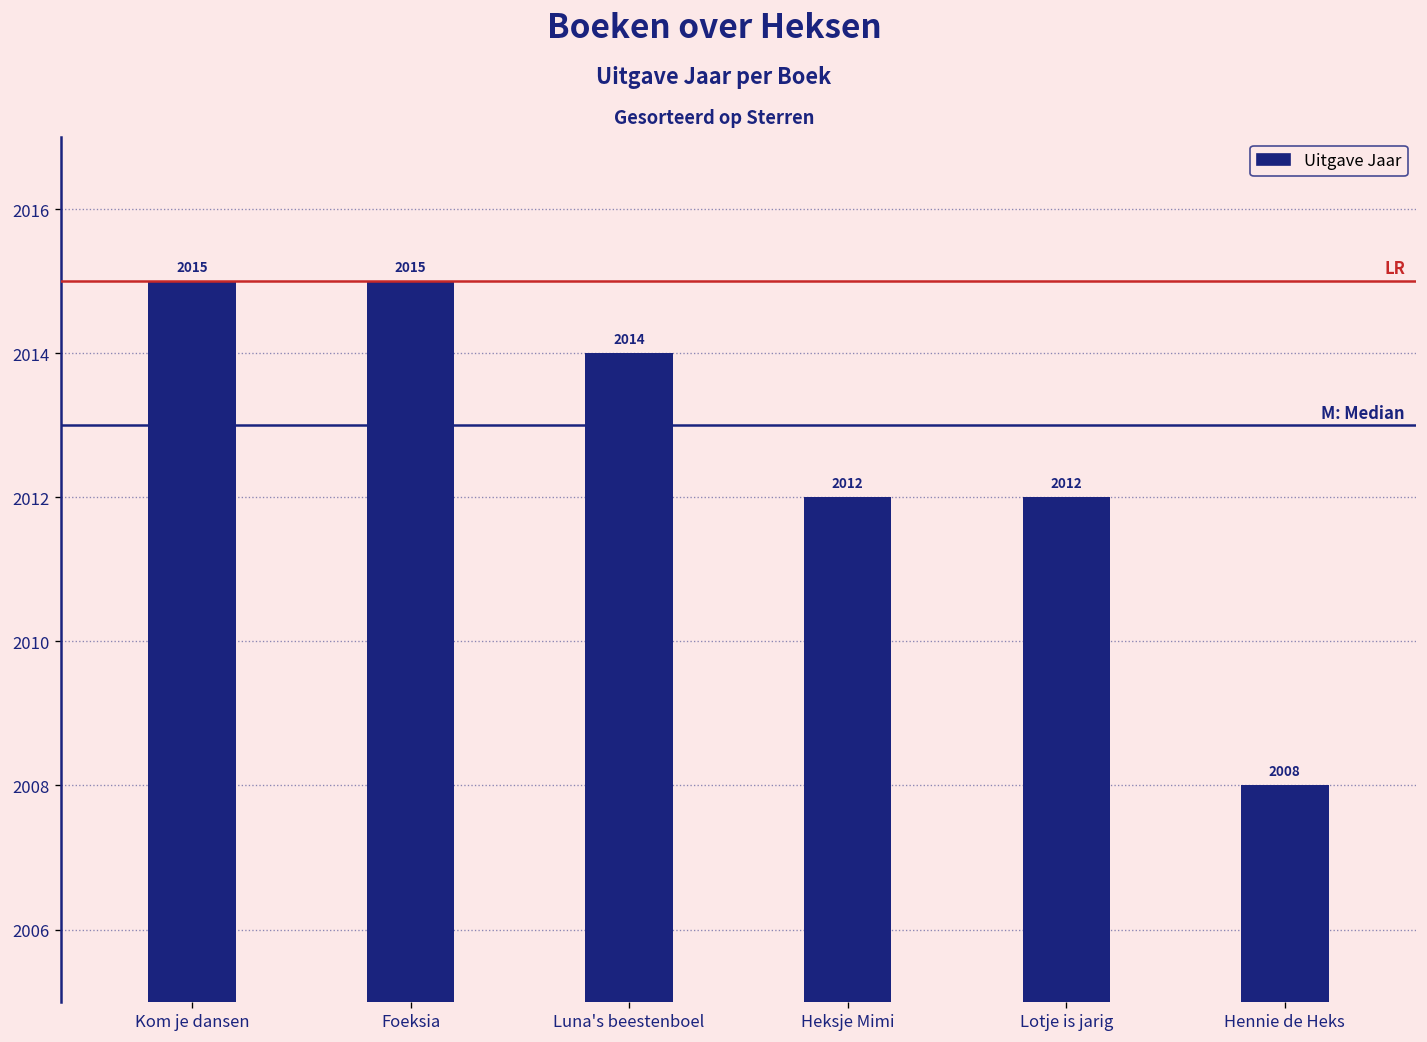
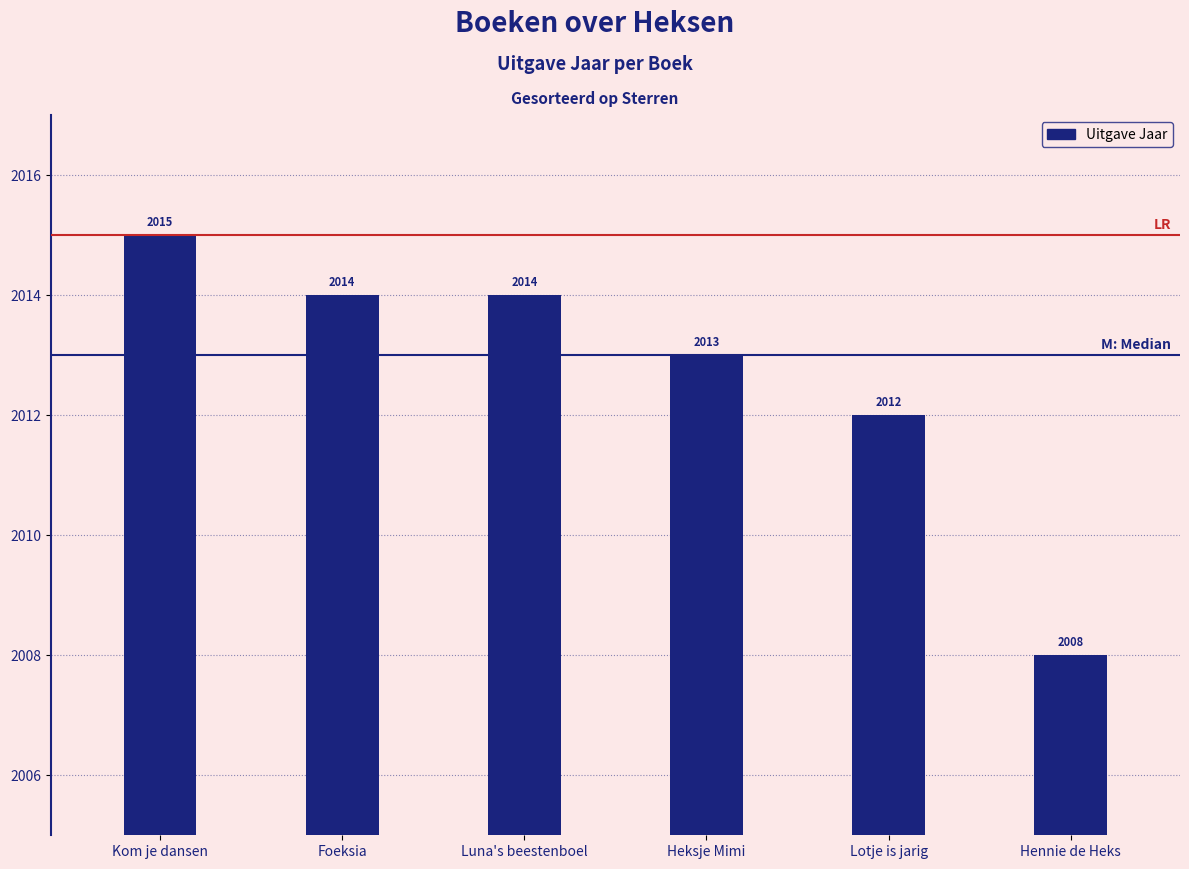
  {
    "Kom je dansen": 2015,
-   "Foeksia": 2015,
+   "Foeksia": 2014,
    "Luna's beestenboel": 2014,
-   "Heksje Mimi": 2012,
+   "Heksje Mimi": 2013,
    "Lotje is jarig": 2012,
    "Hennie de Heks": 2008
  }
